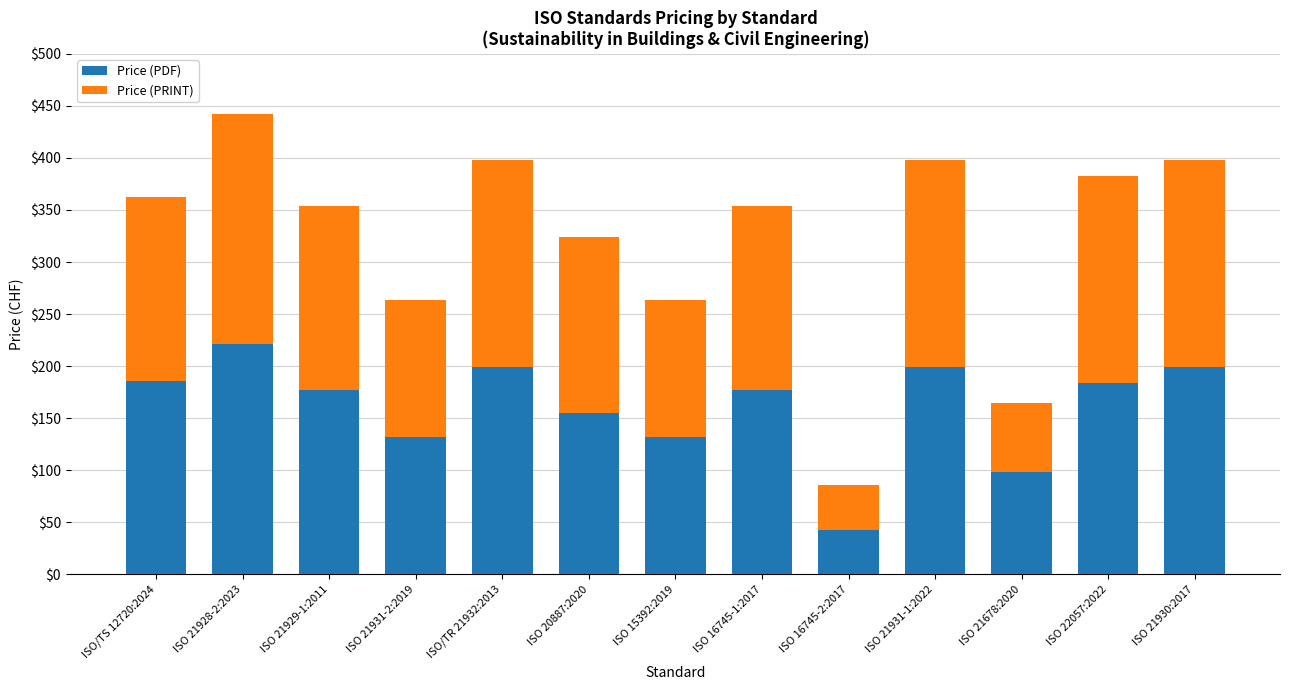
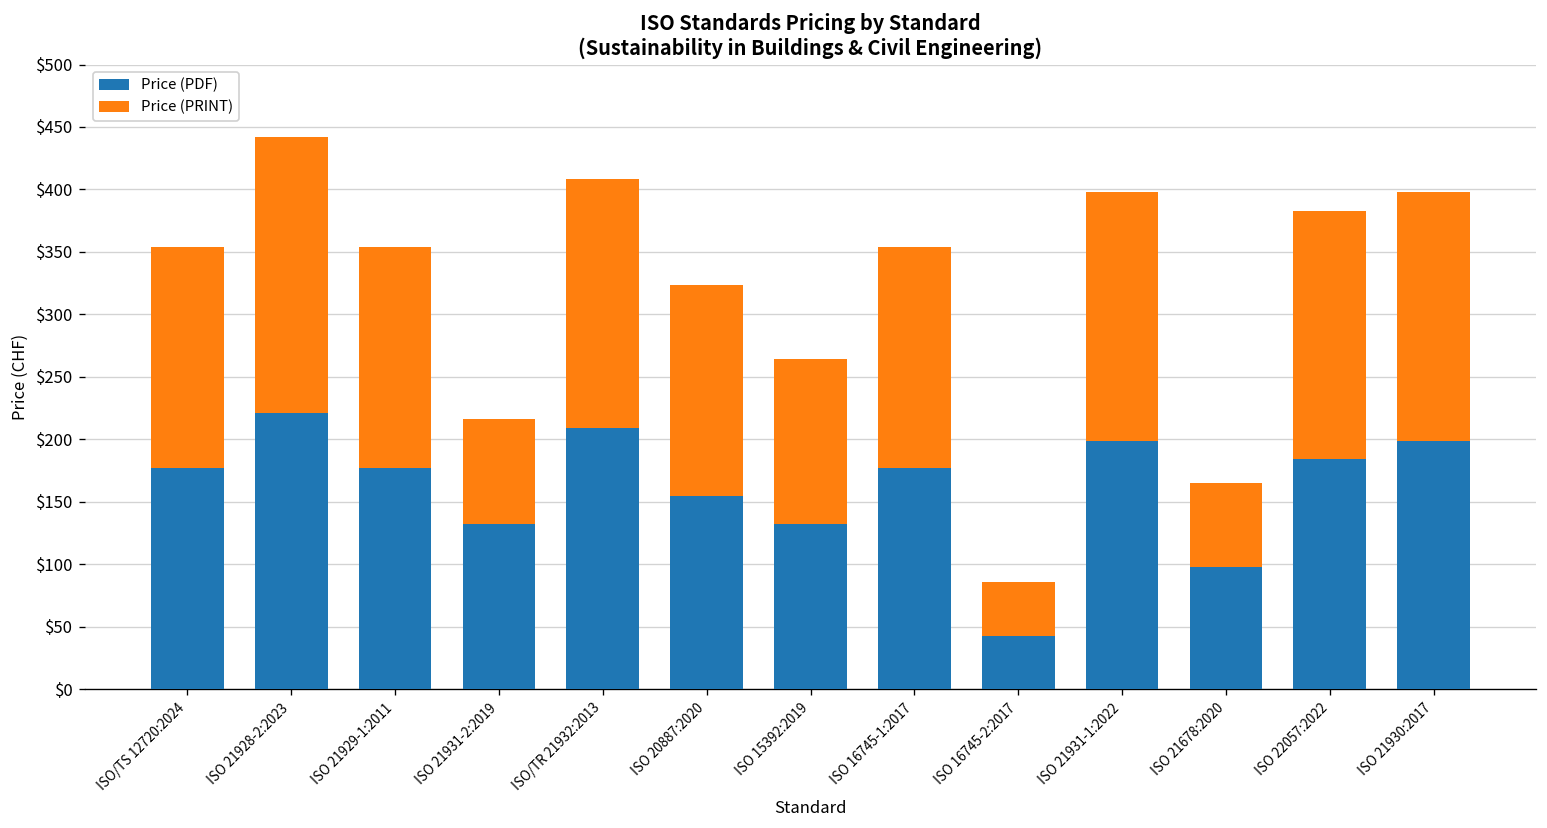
  {
    "Price (PDF)": {
-     "ISO/TS 12720:2024": "$185",
+     "ISO/TS 12720:2024": "$177",
      "ISO 21928-2:2023": "$221",
      "ISO 21929-1:2011": "$177",
      "ISO 21931-2:2019": "$132",
-     "ISO/TR 21932:2013": "$199",
+     "ISO/TR 21932:2013": "$209",
      "ISO 20887:2020": "$155",
      "ISO 15392:2019": "$132",
      "ISO 16745-1:2017": "$177",
      "ISO 16745-2:2017": "$43",
      "ISO 21931-1:2022": "$199",
      "ISO 21678:2020": "$98",
      "ISO 22057:2022": "$184",
      "ISO 21930:2017": "$199"
    },
    "Price (PRINT)": {
      "ISO/TS 12720:2024": "$177",
      "ISO 21928-2:2023": "$221",
      "ISO 21929-1:2011": "$177",
-     "ISO 21931-2:2019": "$132",
+     "ISO 21931-2:2019": "$85",
      "ISO/TR 21932:2013": "$199",
      "ISO 20887:2020": "$169",
      "ISO 15392:2019": "$132",
      "ISO 16745-1:2017": "$177",
      "ISO 16745-2:2017": "$43",
      "ISO 21931-1:2022": "$199",
      "ISO 21678:2020": "$67",
      "ISO 22057:2022": "$199",
      "ISO 21930:2017": "$199"
    }
  }
